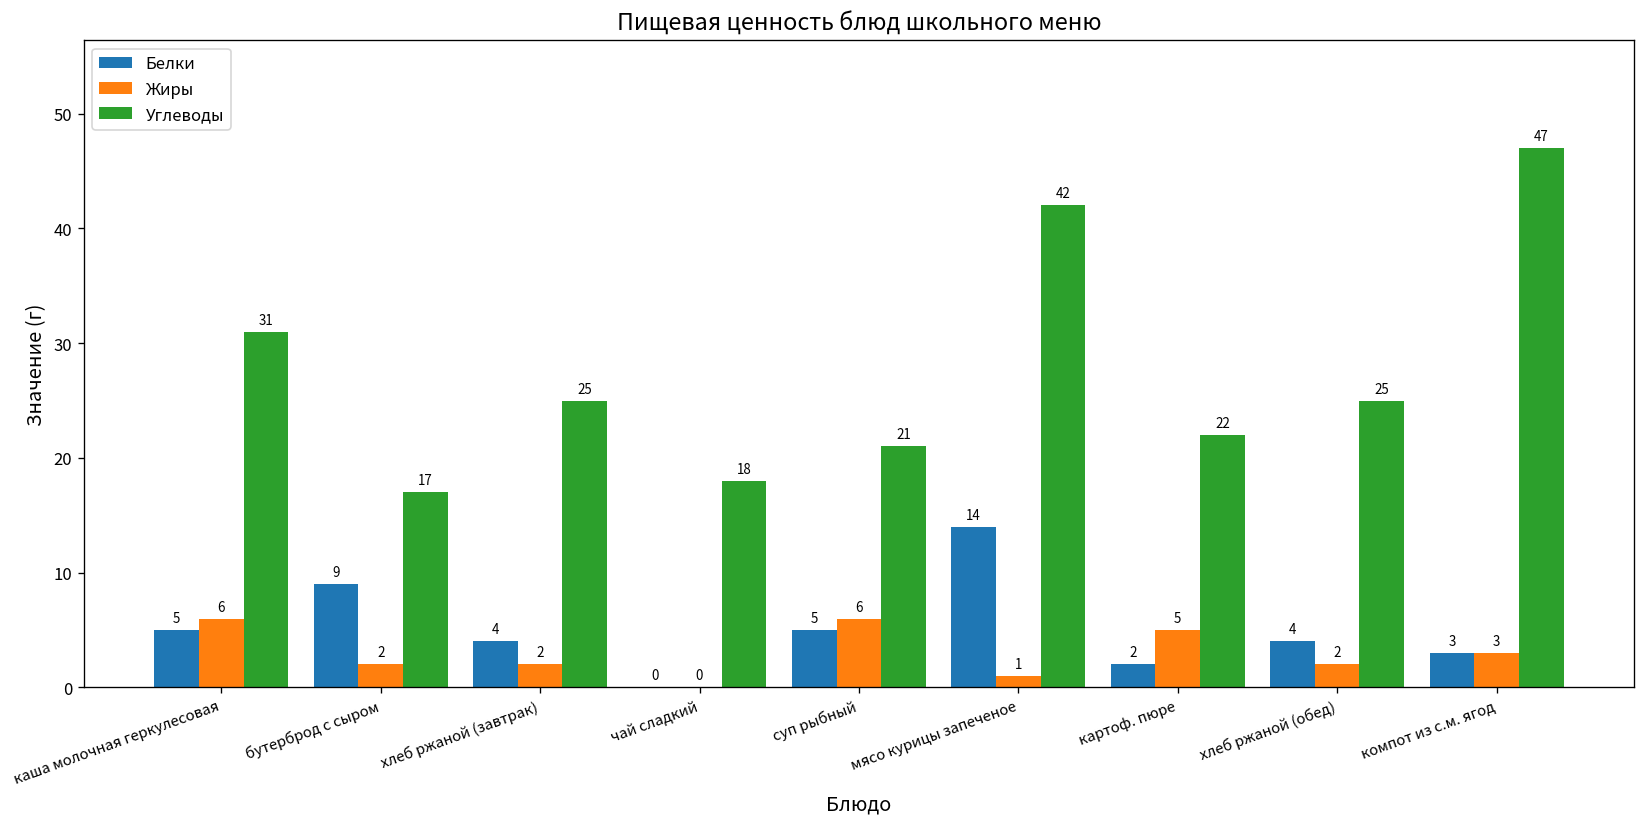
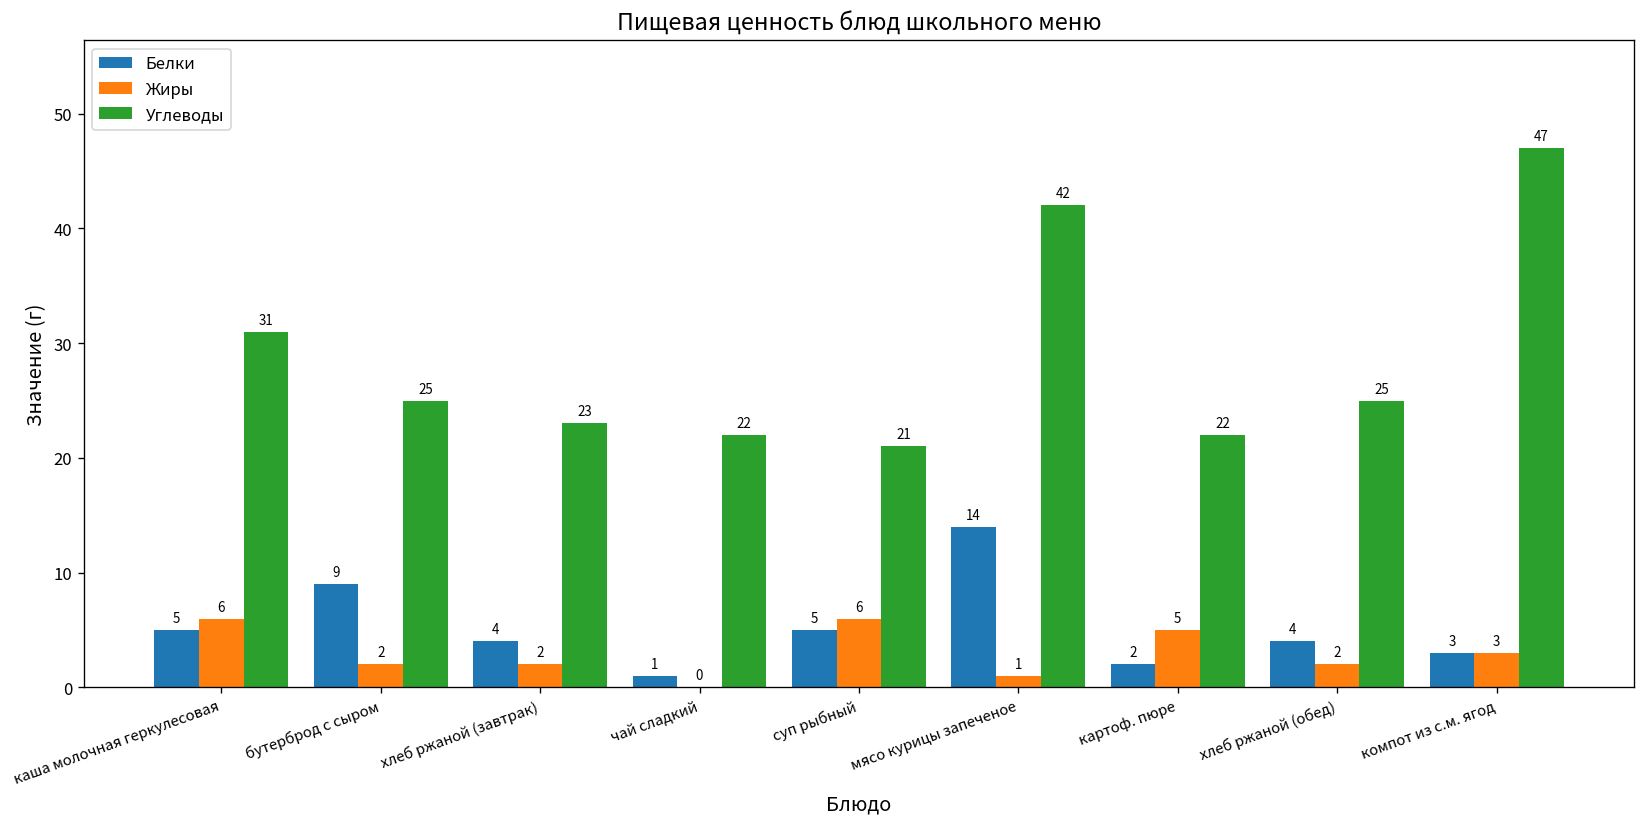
  {
    "Белки": {
      "каша молочная геркулесовая": 5,
      "бутерброд с сыром": 9,
      "хлеб ржаной (завтрак)": 4,
-     "чай сладкий": 0,
+     "чай сладкий": 1,
      "суп рыбный": 5,
      "мясо курицы запеченое": 14,
      "картоф. пюре": 2,
      "хлеб ржаной (обед)": 4,
      "компот из с.м. ягод": 3
    },
    "Жиры": {
      "каша молочная геркулесовая": 6,
      "бутерброд с сыром": 2,
      "хлеб ржаной (завтрак)": 2,
      "чай сладкий": 0,
      "суп рыбный": 6,
      "мясо курицы запеченое": 1,
      "картоф. пюре": 5,
      "хлеб ржаной (обед)": 2,
      "компот из с.м. ягод": 3
    },
    "Углеводы": {
      "каша молочная геркулесовая": 31,
-     "бутерброд с сыром": 17,
-     "хлеб ржаной (завтрак)": 25,
-     "чай сладкий": 18,
+     "бутерброд с сыром": 25,
+     "хлеб ржаной (завтрак)": 23,
+     "чай сладкий": 22,
      "суп рыбный": 21,
      "мясо курицы запеченое": 42,
      "картоф. пюре": 22,
      "хлеб ржаной (обед)": 25,
      "компот из с.м. ягод": 47
    }
  }
